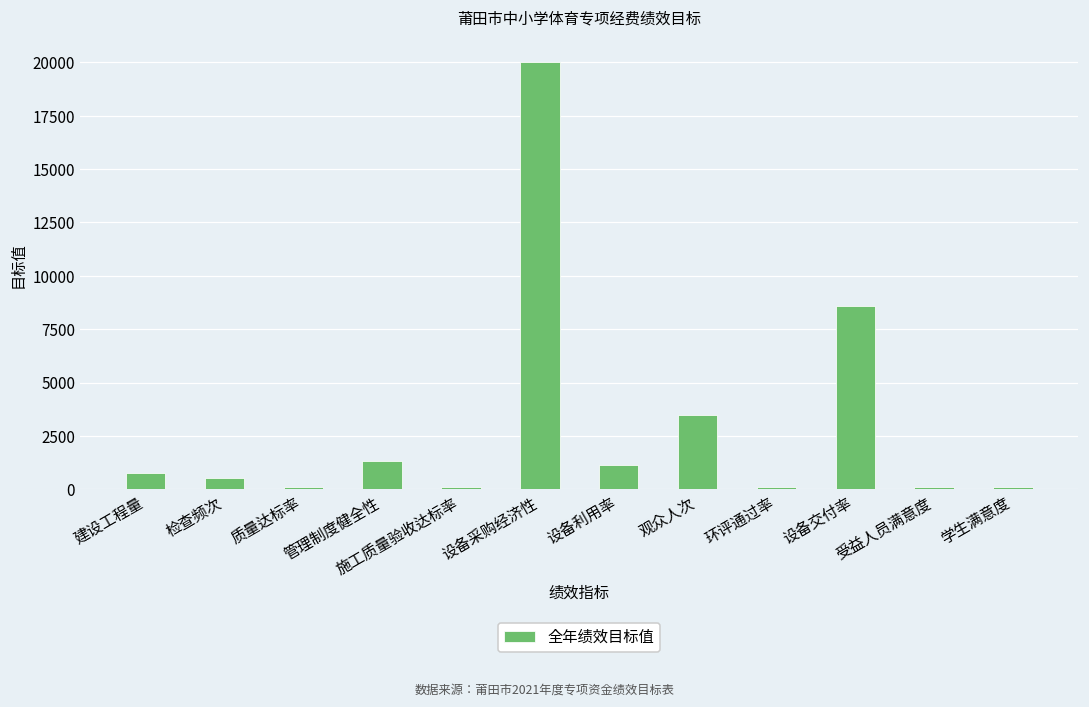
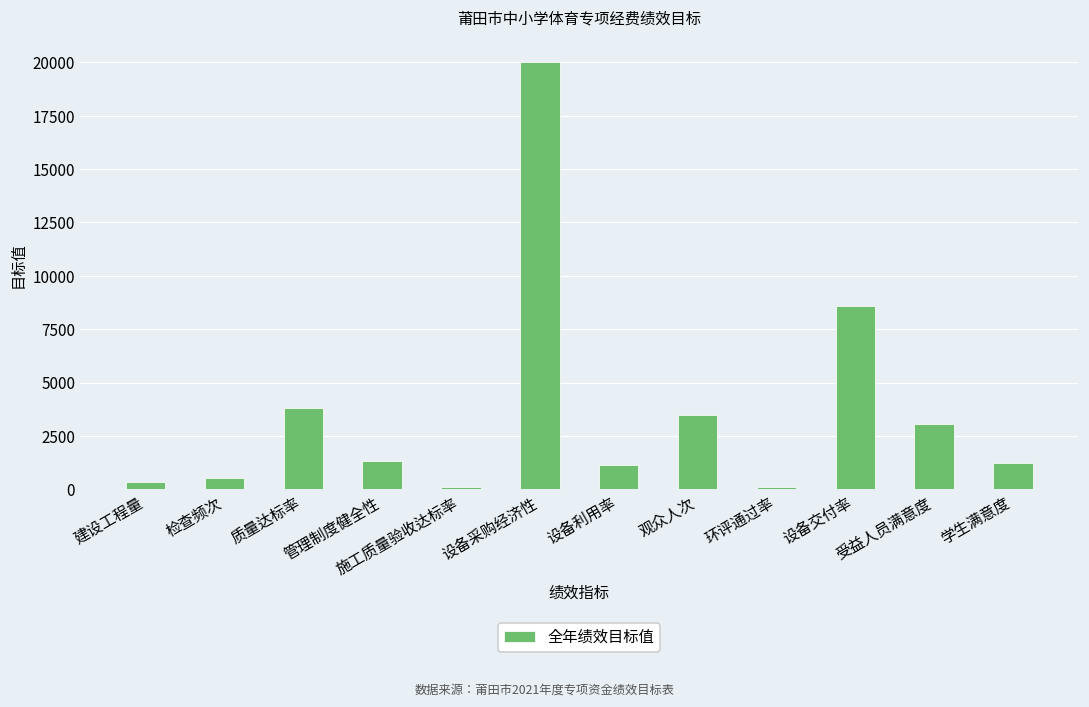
  {
-   "建设工程量": 800,
+   "建设工程量": 300,
    "检查频次": 500,
-   "质量达标率": 100,
+   "质量达标率": 3800,
    "管理制度健全性": 1300,
    "设备采购经济性": 20000,
    "设备利用率": 1100,
    "观众人次": 3500,
    "设备交付率": 8600,
-   "受益人员满意度": 100,
-   "学生满意度": 100
+   "受益人员满意度": 3100,
+   "学生满意度": 1200
  }
